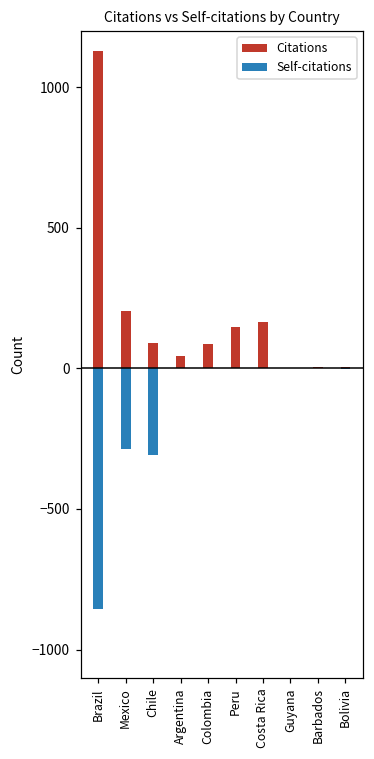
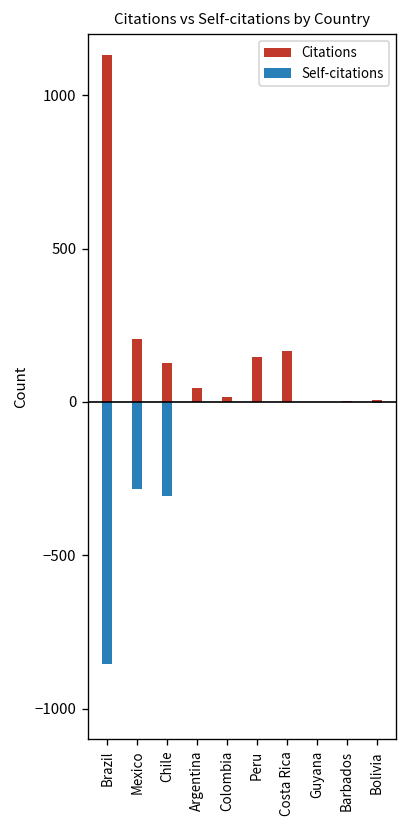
  {
    "Citations": {
      "Brazil": 1130,
      "Mexico": 210,
-     "Chile": 90,
+     "Chile": 130,
      "Argentina": 40,
-     "Colombia": 90,
+     "Colombia": 20,
      "Peru": 150,
      "Costa Rica": 170,
      "Guyana": 0
    },
    "Self-citations": {
      "Brazil": -860,
      "Mexico": -290,
      "Chile": -310,
      "Argentina": 0,
      "Colombia": 0,
      "Peru": 0,
      "Costa Rica": 0,
      "Guyana": 0,
      "Barbados": 0
    }
  }
